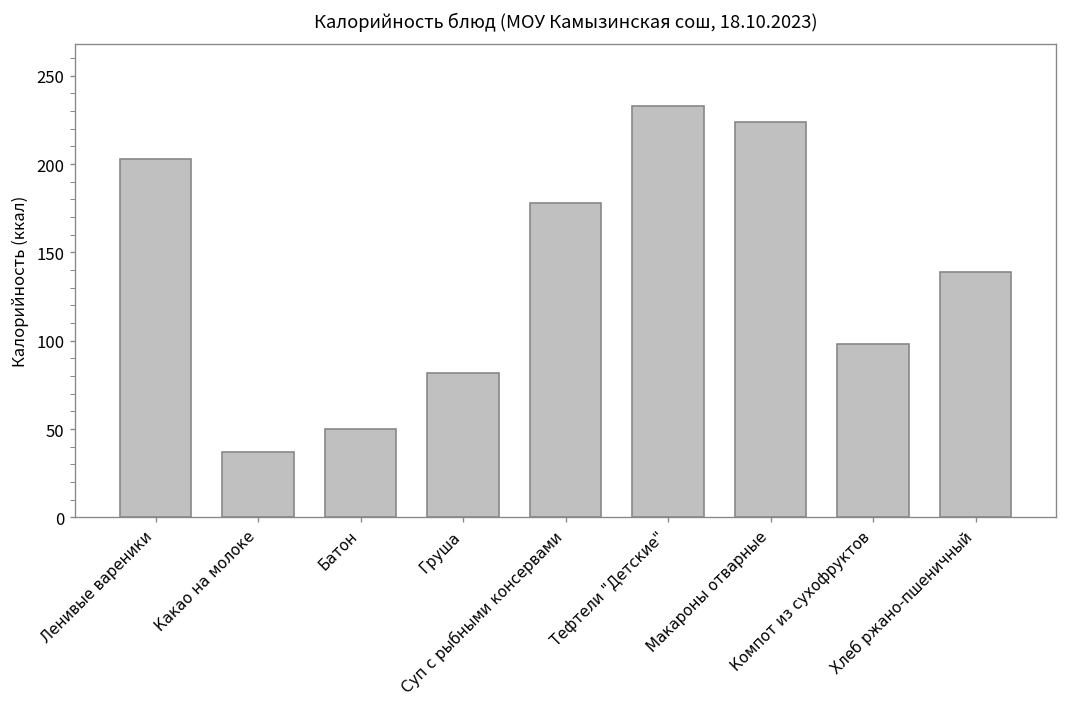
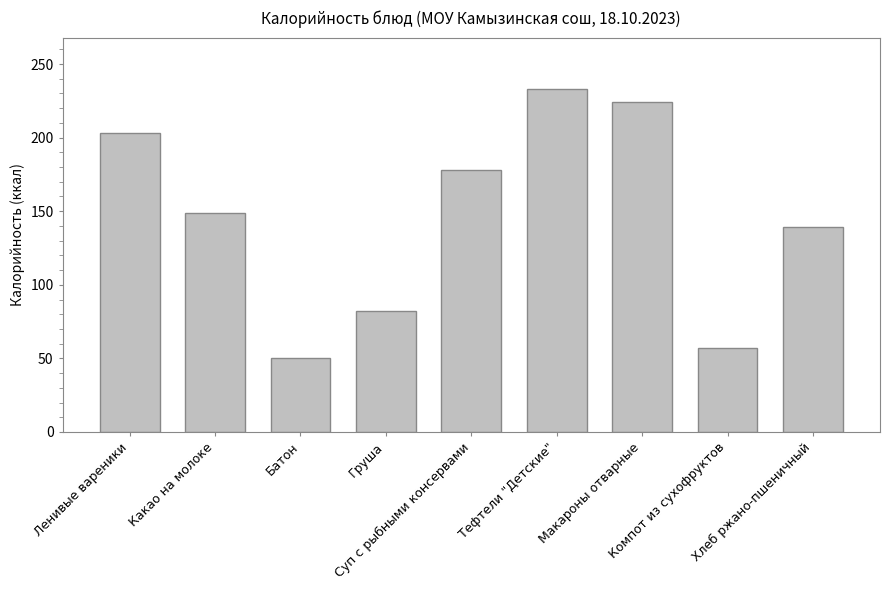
  {
    "Ленивые вареники": 203,
-   "Какао на молоке": 37,
+   "Какао на молоке": 149,
    "Батон": 50,
    "Груша": 82,
    "Суп с рыбными консервами": 178,
    "Тефтели \"Детские\"": 233,
    "Макароны отварные": 224,
-   "Компот из сухофруктов": 98,
+   "Компот из сухофруктов": 57,
    "Хлеб ржано-пшеничный": 139
  }
